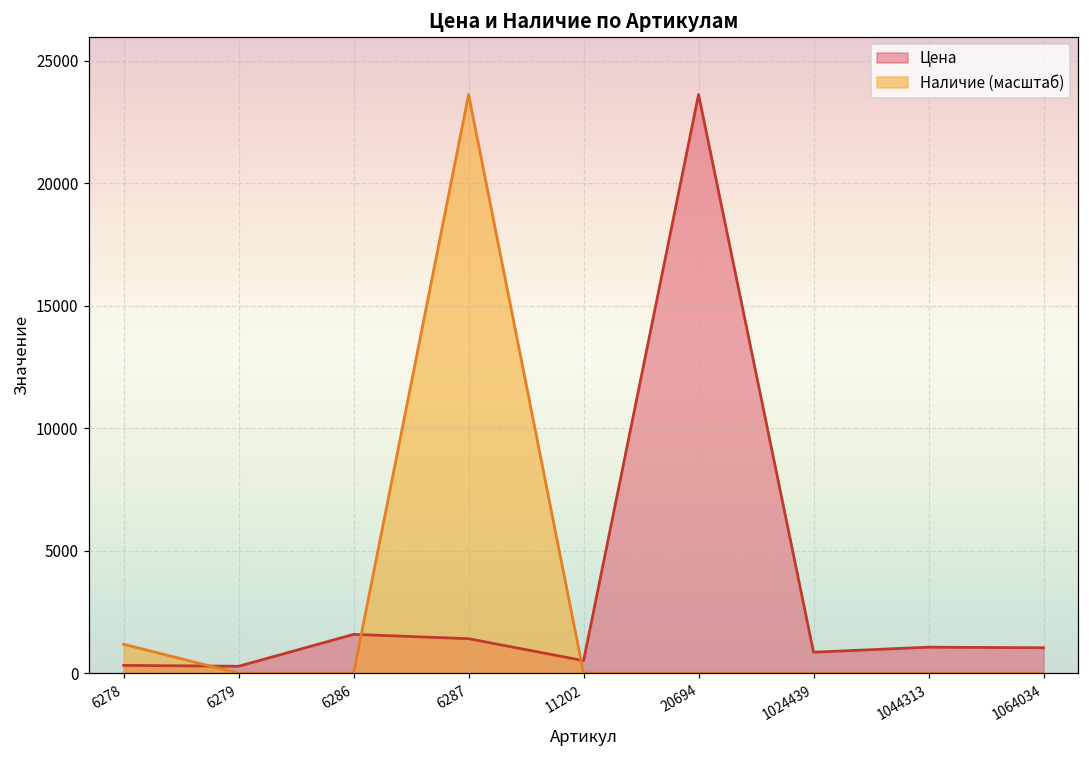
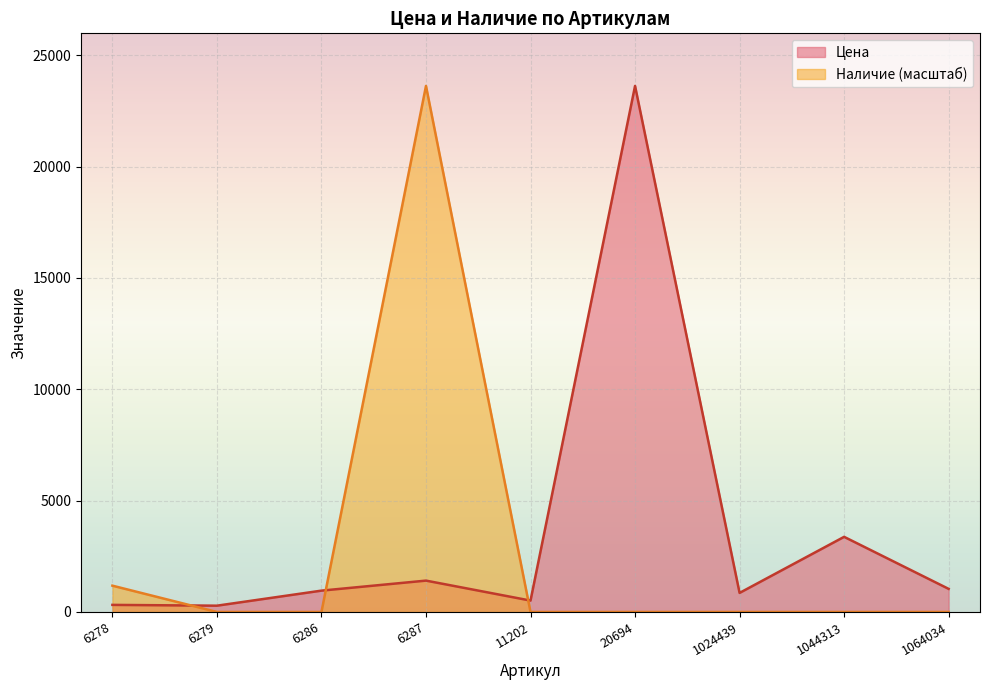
  {
    "Цена": {
      "6278": 300,
      "6279": 300,
-     "6286": 1600,
+     "6286": 1000,
      "6287": 1400,
      "11202": 500,
      "20694": 23600,
      "1024439": 900,
-     "1044313": 1100,
+     "1044313": 3400,
      "1064034": 1000
    },
    "Наличие (масштаб)": {
      "6278": 1200,
      "6279": 0,
      "6286": 0,
      "6287": 23600,
      "11202": 0,
      "20694": 0,
      "1024439": 0,
      "1044313": 0,
      "1064034": 0
    }
  }
